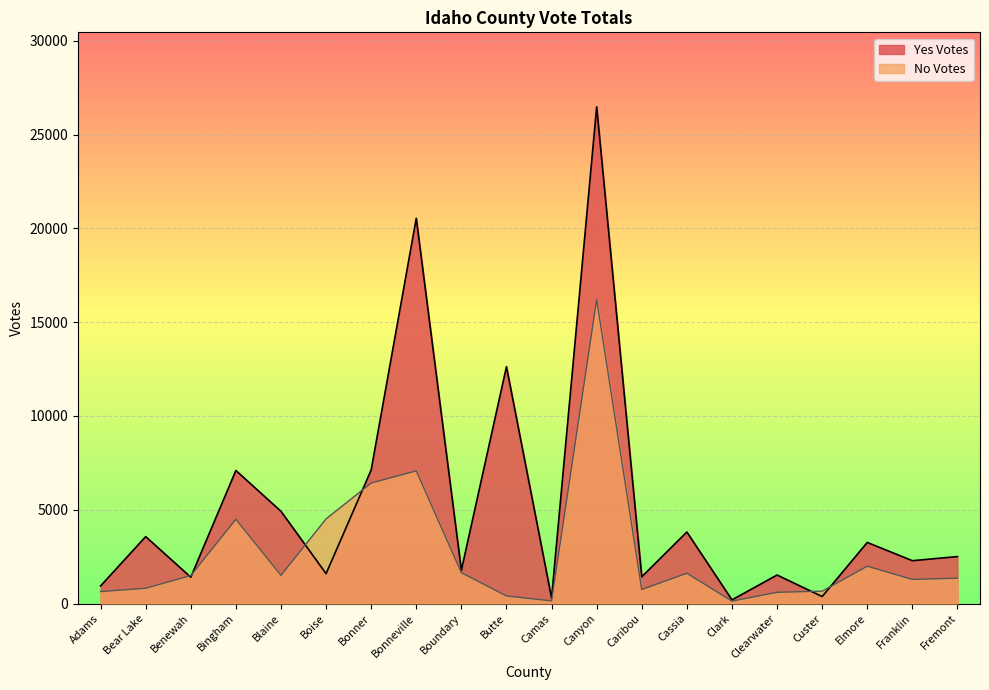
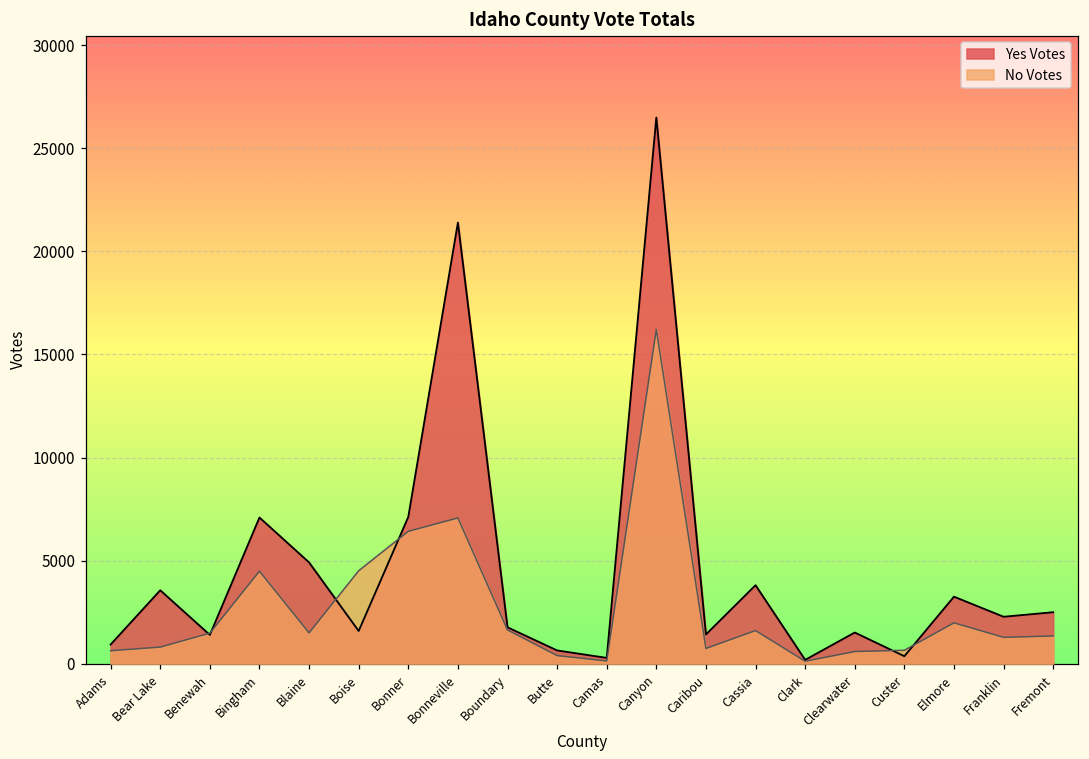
  {
    "Yes Votes": {
      "Adams": 900,
      "Bear Lake": 3600,
      "Bingham": 7100,
      "Blaine": 4900,
      "Boise": 1600,
      "Bonner": 7100,
-     "Bonneville": 20500,
-     "Butte": 12600,
+     "Bonneville": 21400,
+     "Butte": 700,
      "Camas": 300,
      "Canyon": 26500,
      "Caribou": 1400,
      "Cassia": 3800,
      "Clearwater": 1500,
      "Custer": 400,
      "Elmore": 3300,
      "Franklin": 2300,
      "Fremont": 2500
    },
    "No Votes": {
      "Adams": 600,
      "Bear Lake": 800,
      "Bingham": 4500,
      "Blaine": 1500,
      "Boise": 4500,
      "Bonner": 6400,
      "Bonneville": 7100,
      "Butte": 400,
      "Camas": 100,
      "Canyon": 16200,
      "Caribou": 700,
      "Cassia": 1600,
      "Clearwater": 600,
      "Custer": 700,
      "Elmore": 2000,
      "Franklin": 1300,
      "Fremont": 1400
    }
  }
